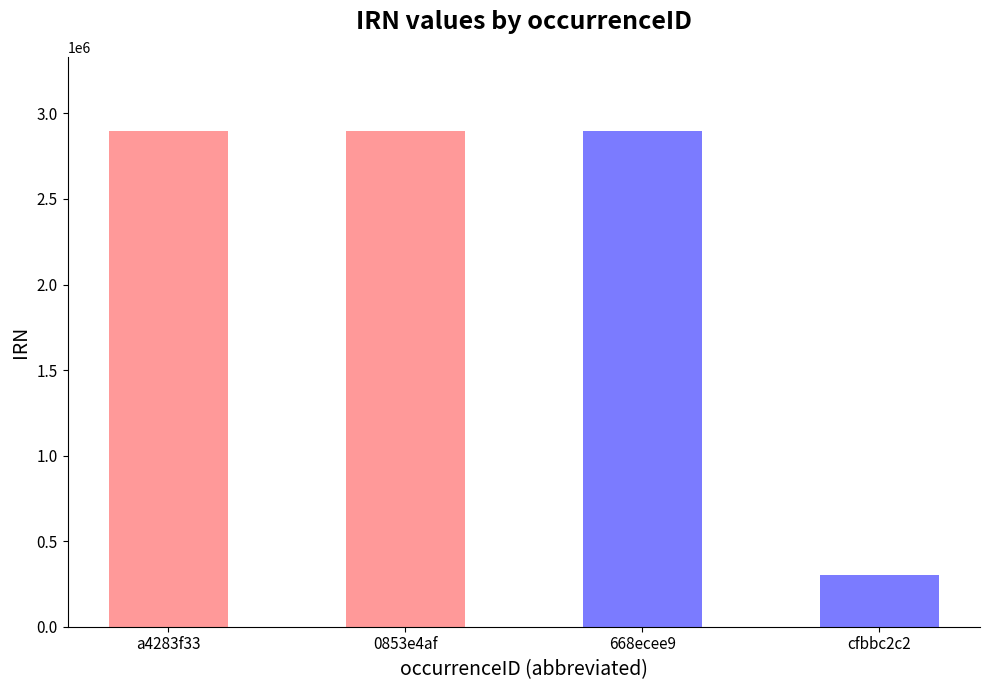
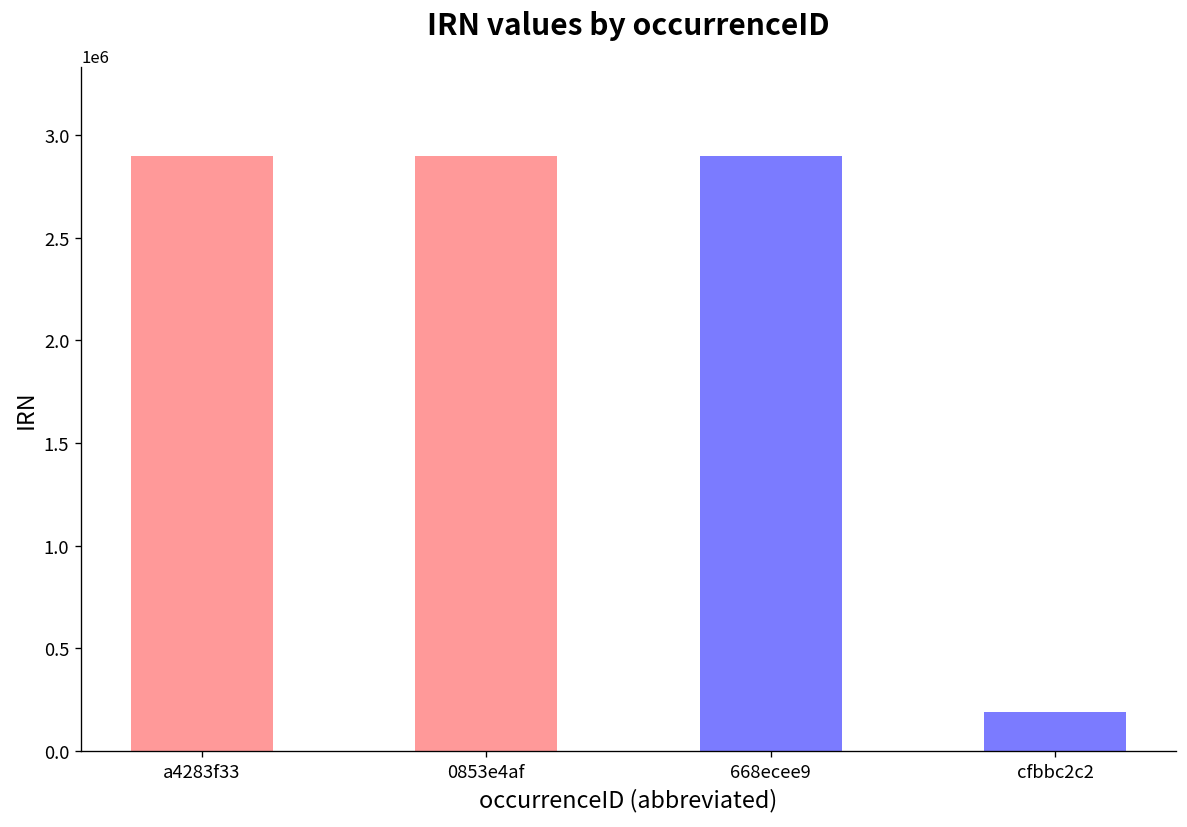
  {
    "a4283f33": 2900000,
    "0853e4af": 2900000,
    "668ecee9": 2900000,
-   "cfbbc2c2": 300000
+   "cfbbc2c2": 190000
  }
